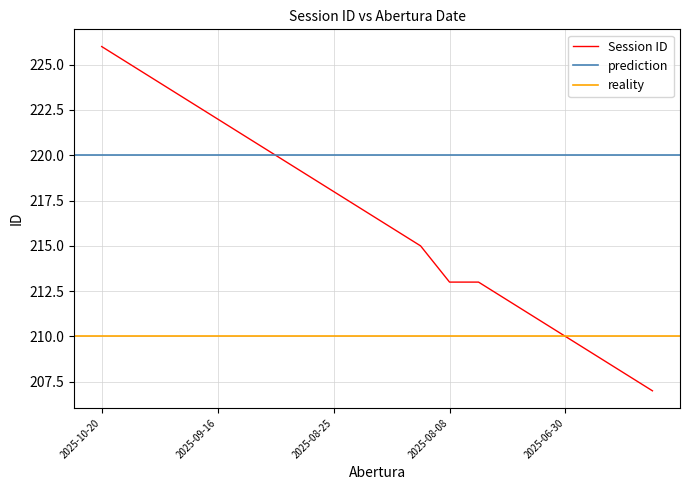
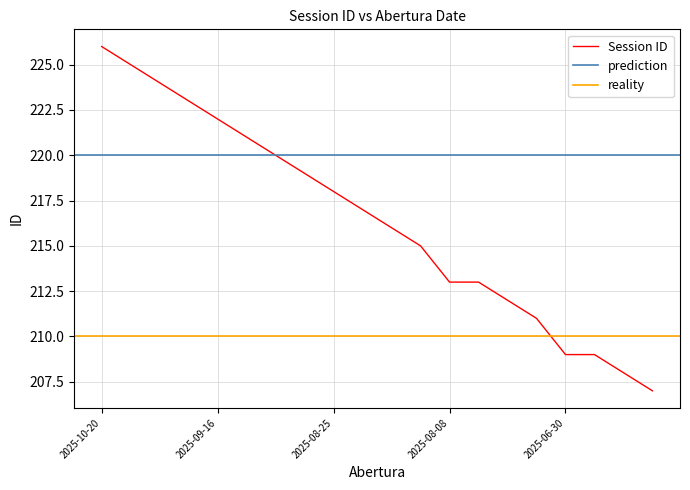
  {
    "2025-10-20": 226,
    "2025-09-16": 222,
    "2025-08-08": 213,
-   "2025-06-30": 210
+   "2025-06-30": 209
  }
